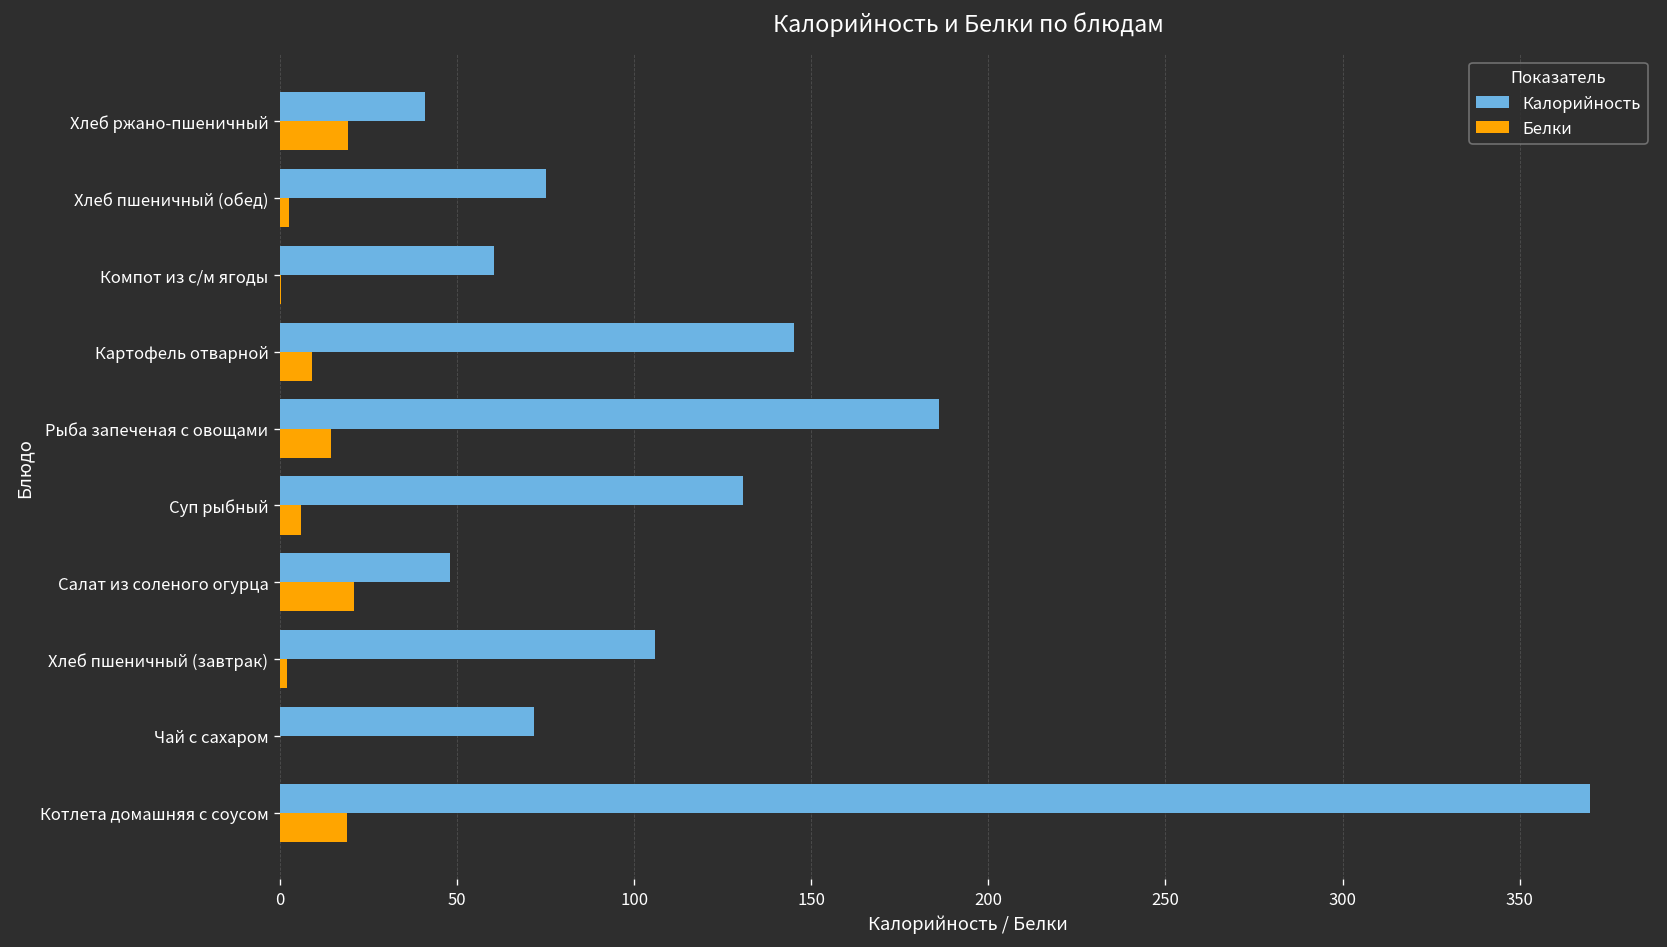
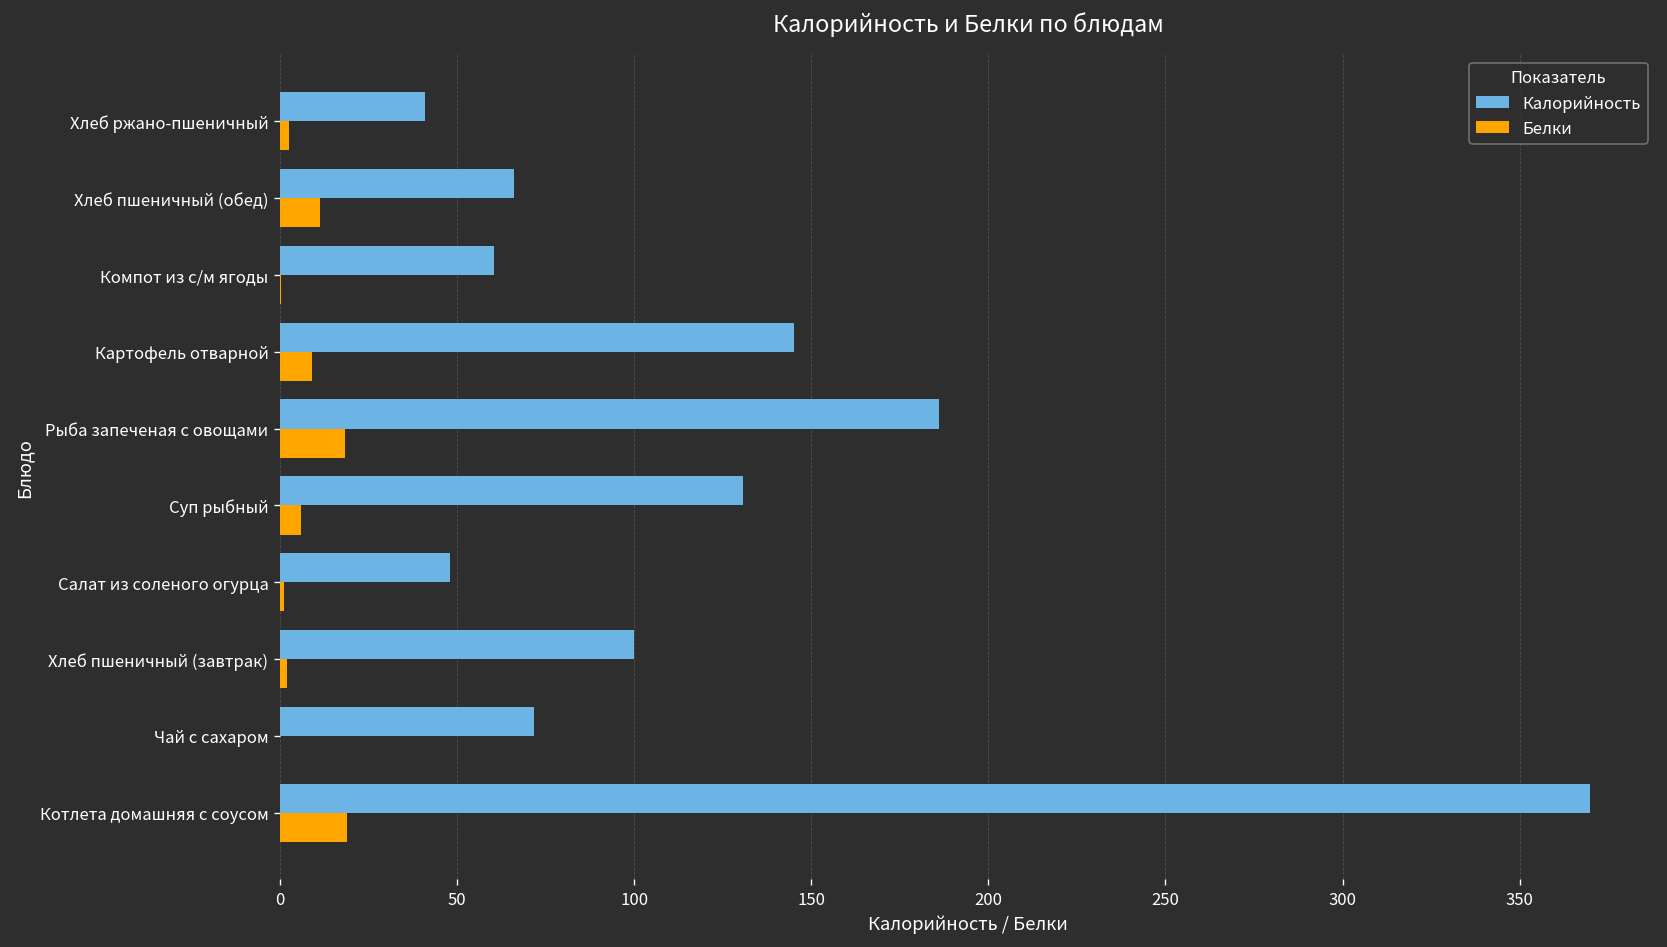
  {
    "Калорийность": {
      "Хлеб ржано-пшеничный": 41,
-     "Хлеб пшеничный (обед)": 75,
+     "Хлеб пшеничный (обед)": 66,
      "Компот из с/м ягоды": 61,
      "Картофель отварной": 145,
      "Рыба запеченая с овощами": 186,
      "Суп рыбный": 131,
      "Салат из соленого огурца": 48,
-     "Хлеб пшеничный (завтрак)": 106,
+     "Хлеб пшеничный (завтрак)": 100,
      "Чай с сахаром": 72,
      "Котлета домашняя с соусом": 370
    },
    "Белки": {
-     "Хлеб ржано-пшеничный": 19,
-     "Хлеб пшеничный (обед)": 2,
+     "Хлеб ржано-пшеничный": 2,
+     "Хлеб пшеничный (обед)": 11,
      "Картофель отварной": 9,
-     "Рыба запеченая с овощами": 15,
+     "Рыба запеченая с овощами": 18,
      "Суп рыбный": 6,
-     "Салат из соленого огурца": 21,
+     "Салат из соленого огурца": 1,
      "Хлеб пшеничный (завтрак)": 2,
      "Чай с сахаром": 0,
      "Котлета домашняя с соусом": 19
    }
  }
